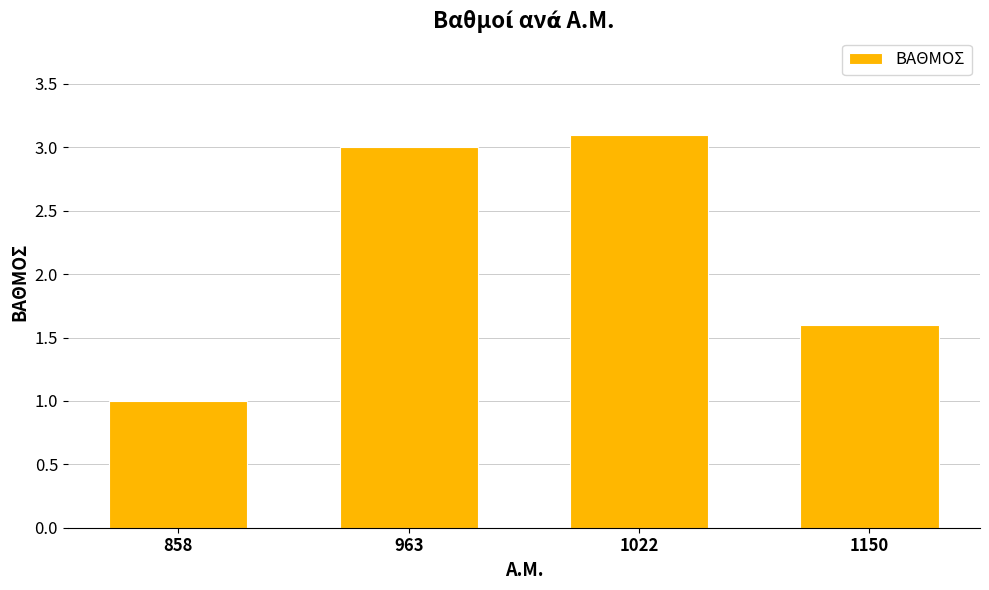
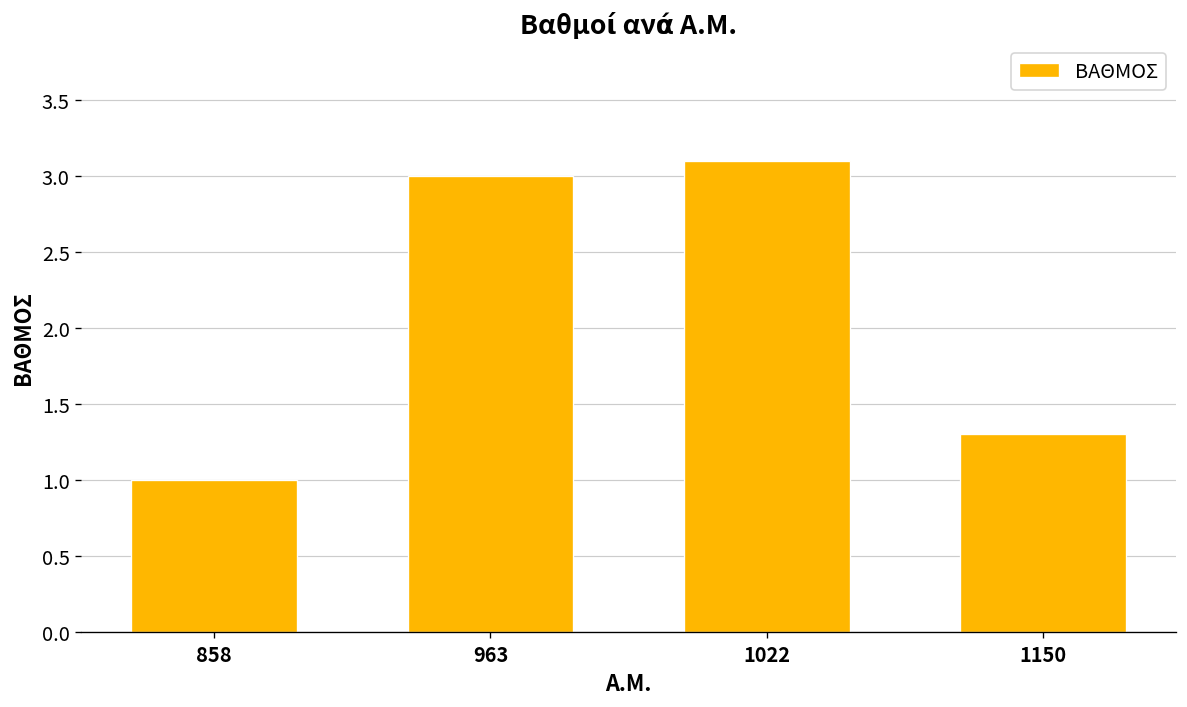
  {
    "858": 1.0,
    "963": 3.0,
    "1022": 3.1,
-   "1150": 1.6
+   "1150": 1.3
  }
